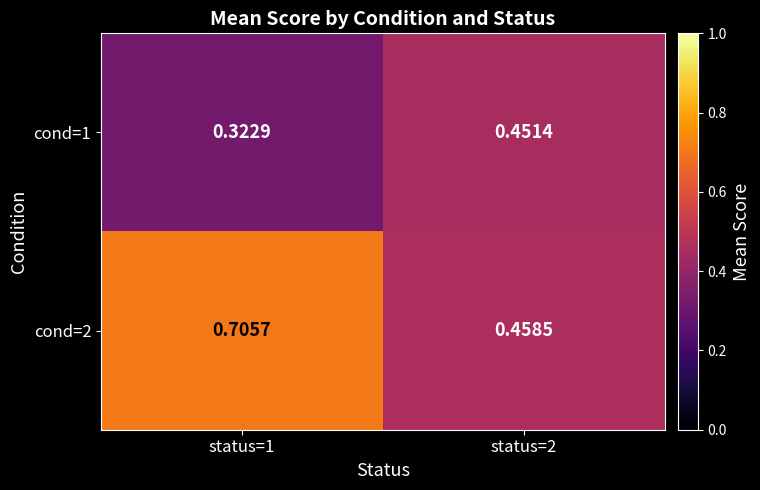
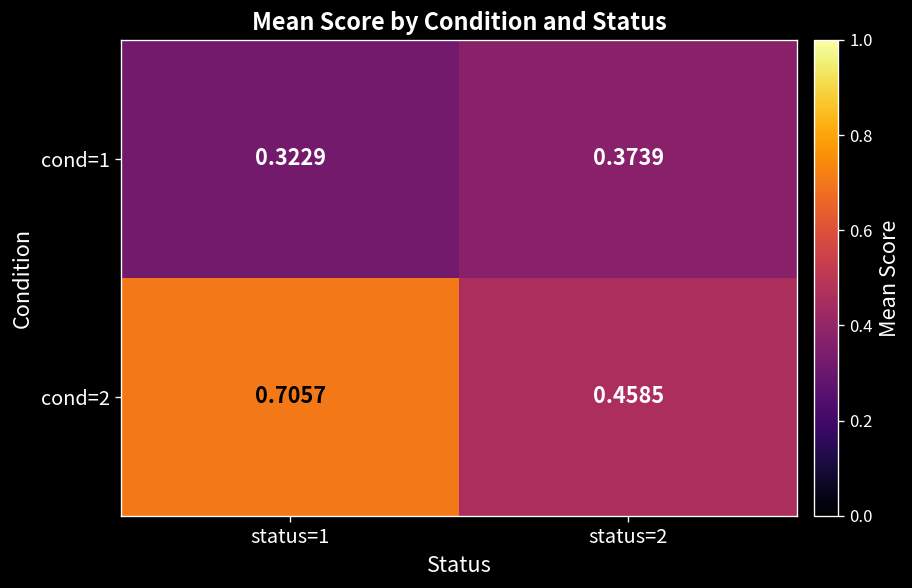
  {
    "cond=1": {
      "status=1": 0.3229,
-     "status=2": 0.4514
+     "status=2": 0.3739
    },
    "cond=2": {
      "status=1": 0.7057,
      "status=2": 0.4585
    }
  }
